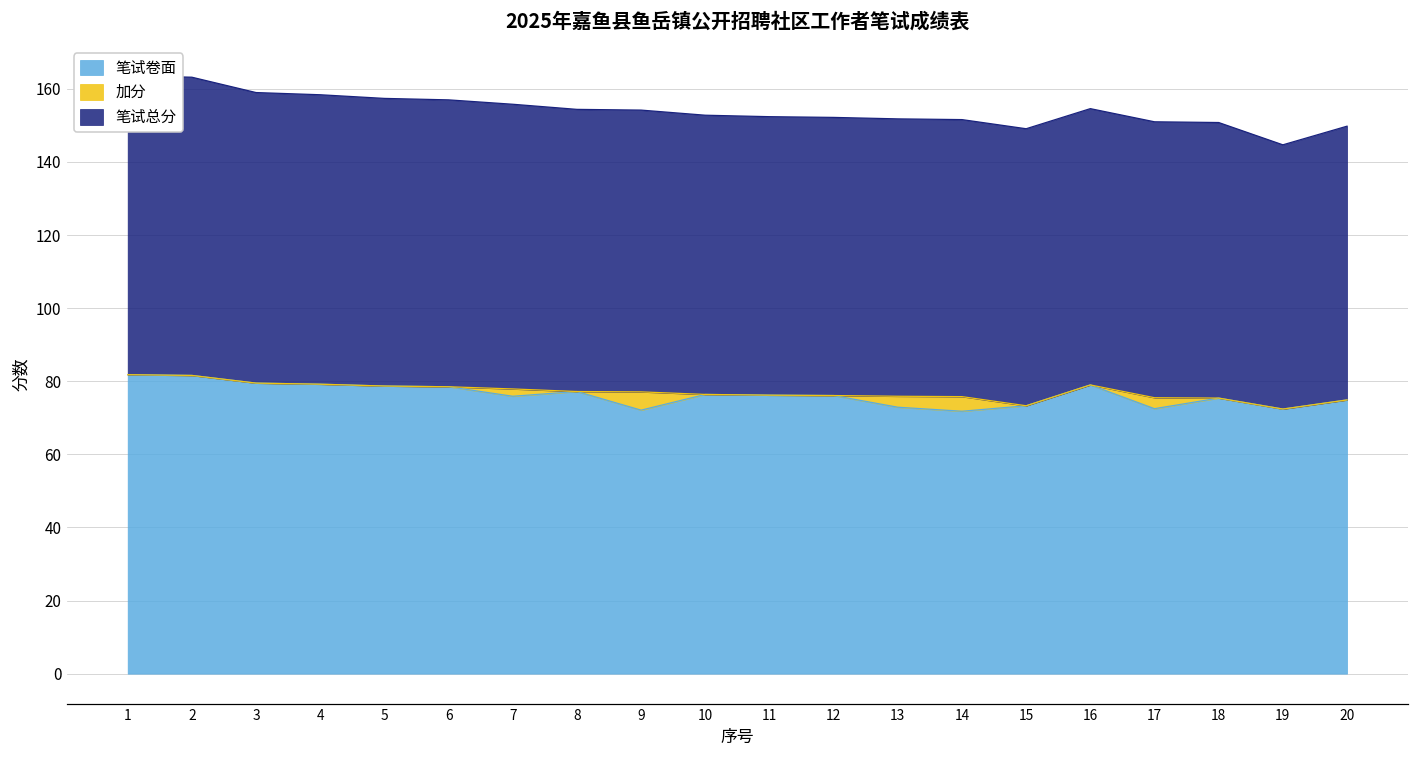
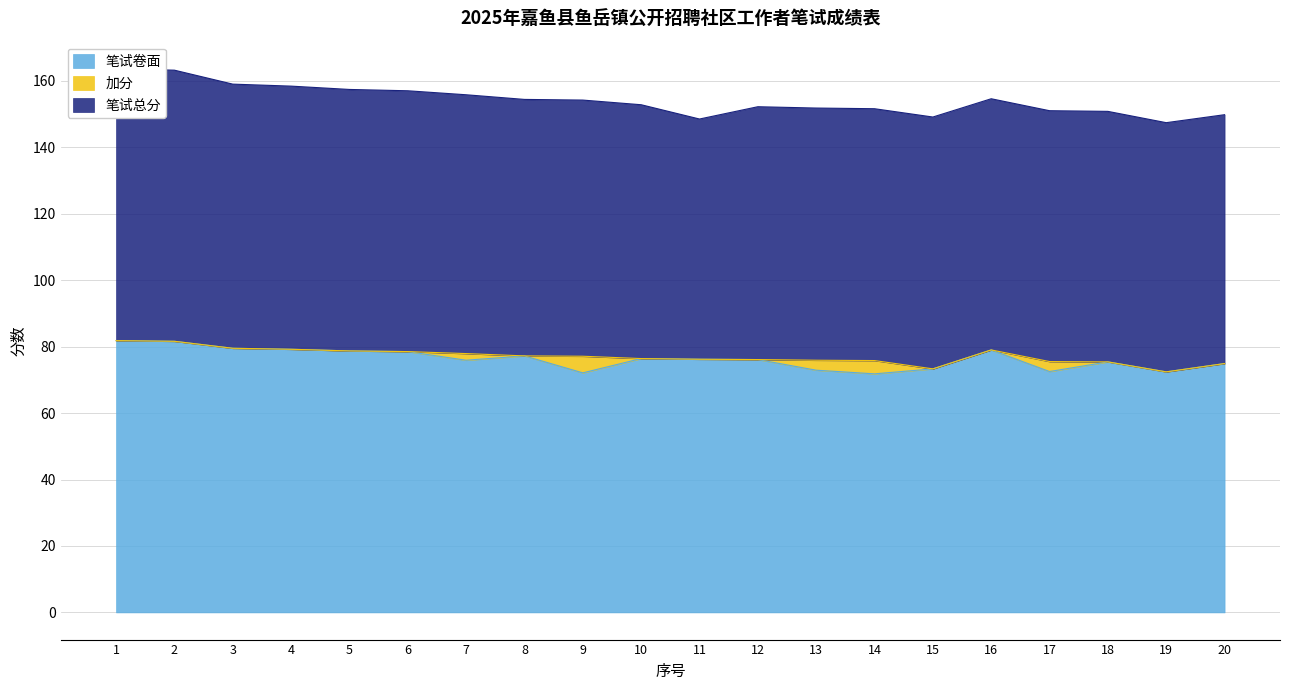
  {
    "笔试卷面": {
      "7": 76,
      "9": 72,
      "13": 73,
      "14": 72,
      "17": 73
    },
    "加分": {
      "7": 78,
      "9": 77,
      "13": 76,
      "14": 76,
      "17": 76
    },
    "笔试总分": {
      "2": 82,
      "3": 80,
      "4": 79,
      "5": 79,
      "6": 79,
      "7": 78,
      "8": 77,
      "9": 77,
      "10": 76,
-     "11": 76,
+     "11": 72,
      "12": 76,
      "13": 76,
      "14": 76,
      "15": 76,
      "16": 76,
      "17": 76,
      "18": 75,
-     "19": 72,
+     "19": 75,
      "20": 75
    }
  }
